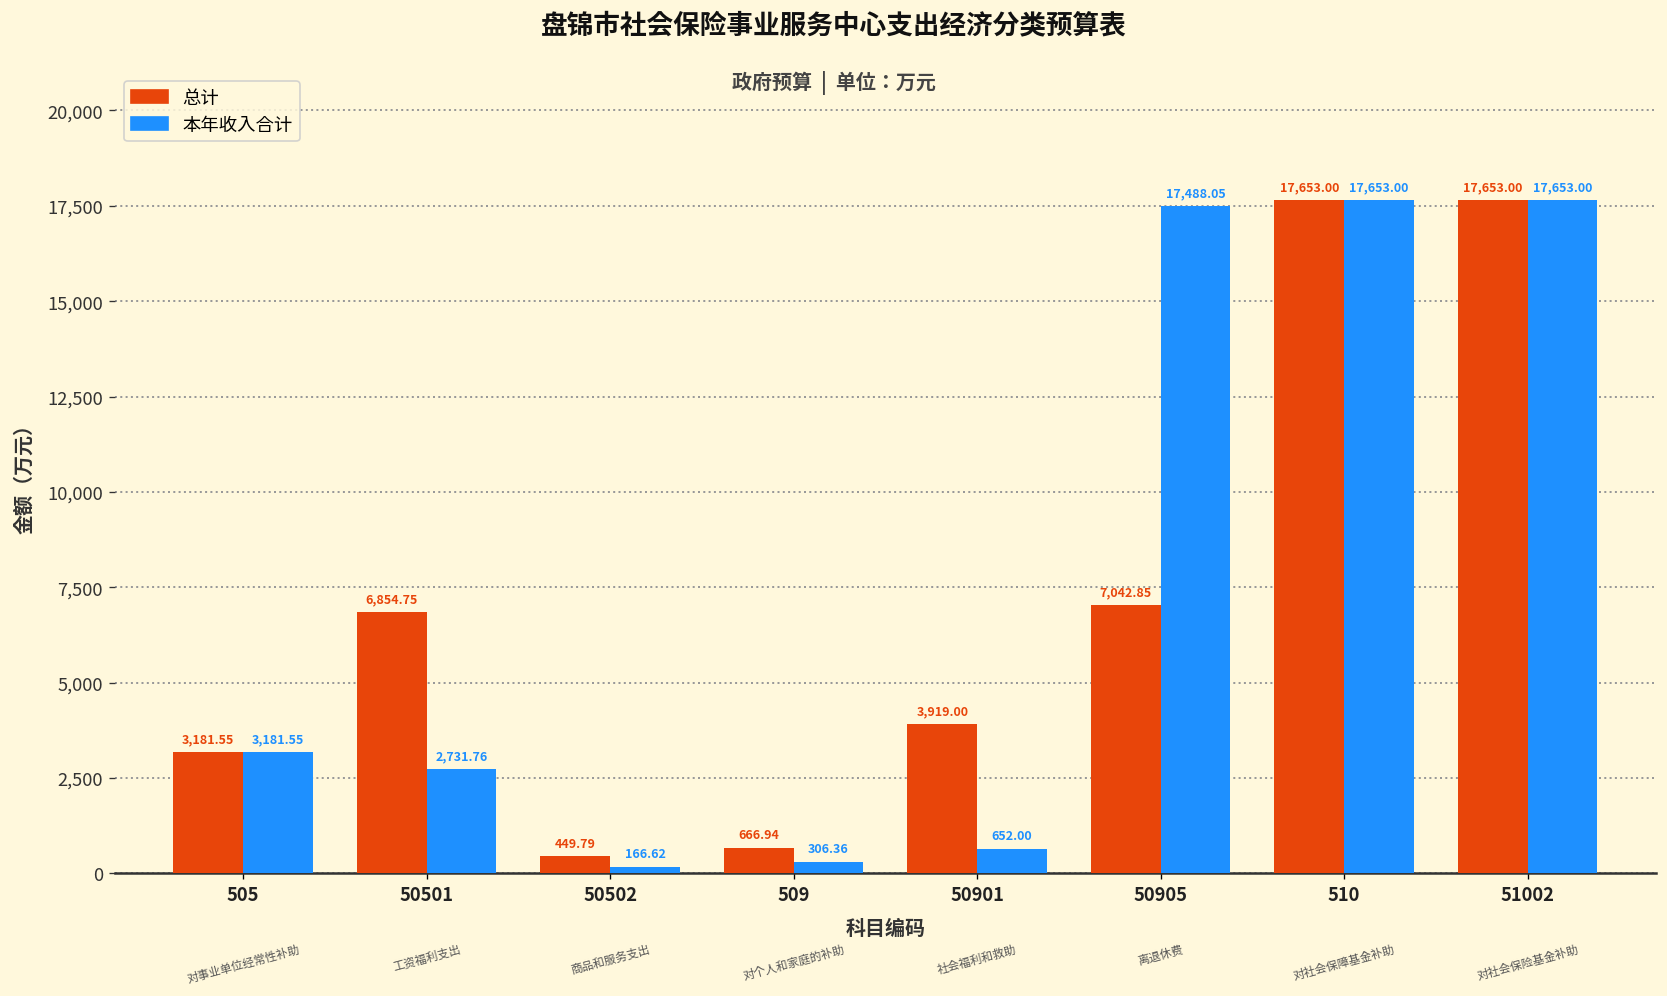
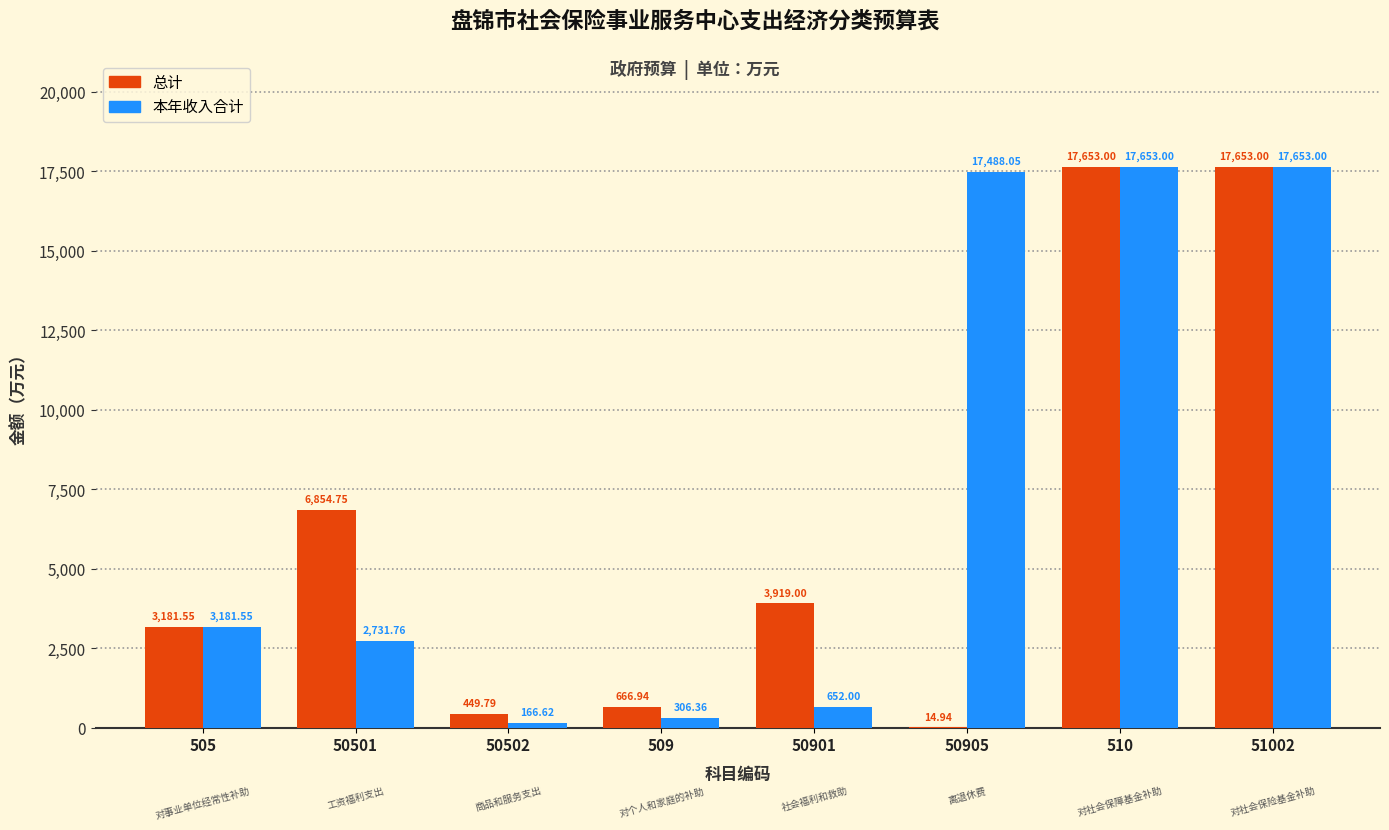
  {
    "总计": {
      "505": "3,181.55",
      "50501": "6,854.75",
      "50502": "449.79",
      "509": "666.94",
      "50901": "3,919.00",
-     "50905": "7,042.85",
+     "50905": "14.94",
      "510": "17,653.00",
      "51002": "17,653.00"
    },
    "本年收入合计": {
      "505": "3,181.55",
      "50501": "2,731.76",
      "50502": "166.62",
      "509": "306.36",
      "50901": "652.00",
      "50905": "17,488.05",
      "510": "17,653.00",
      "51002": "17,653.00"
    }
  }
